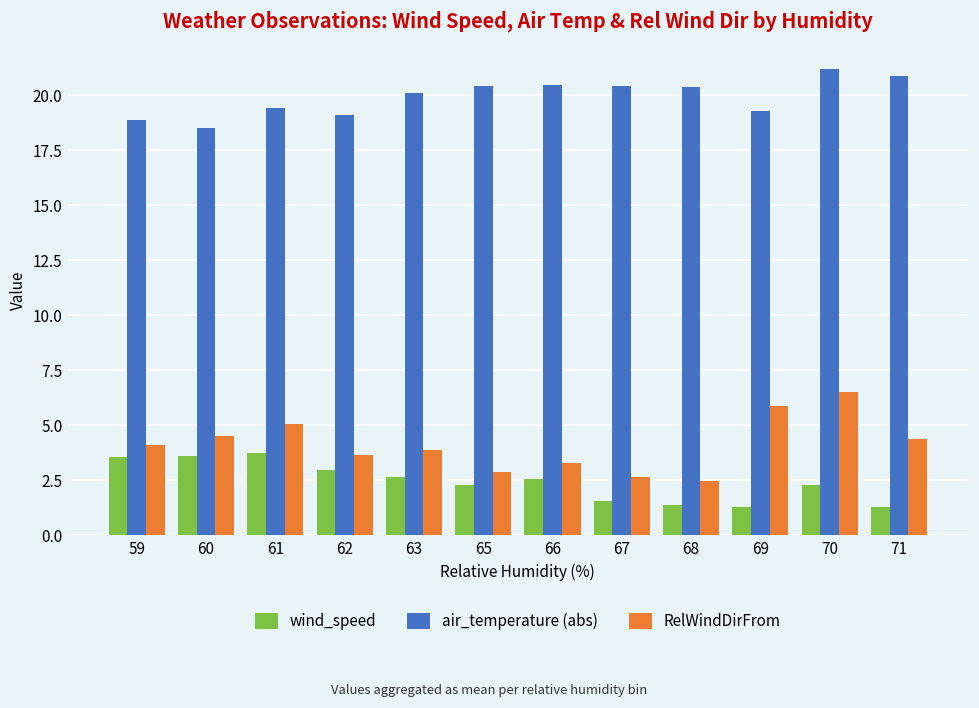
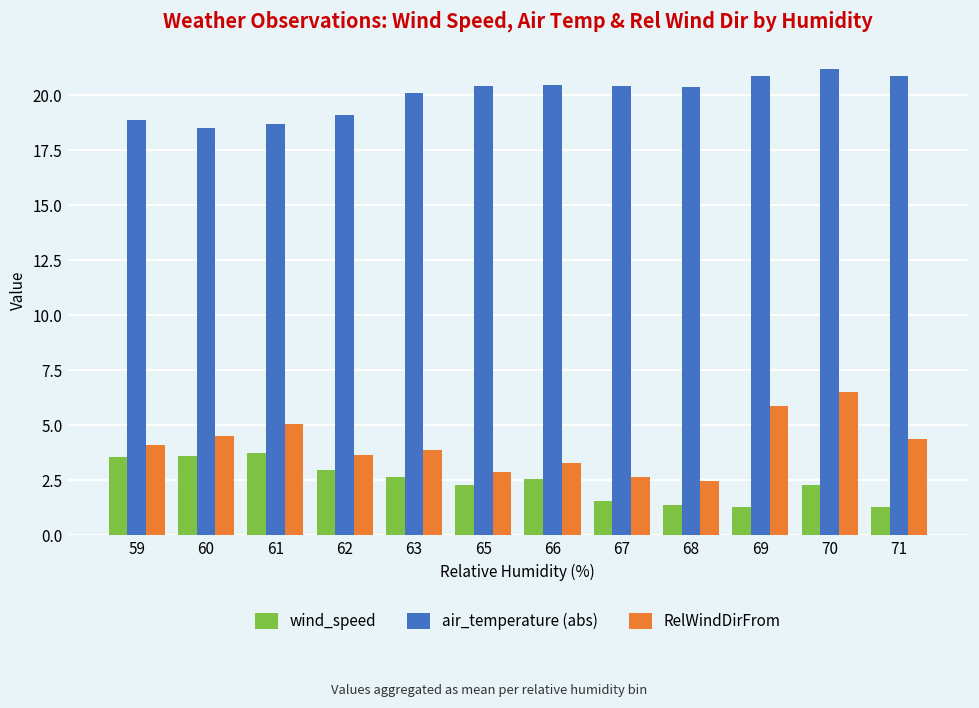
  {
    "wind_speed": {
      "59": 3.6,
      "60": 3.6,
      "61": 3.7,
      "62": 3.0,
      "63": 2.7,
      "65": 2.3,
      "66": 2.6,
      "67": 1.6,
      "68": 1.4,
      "69": 1.3,
      "70": 2.3,
      "71": 1.3
    },
    "air_temperature (abs)": {
      "59": 18.9,
      "60": 18.5,
-     "61": 19.4,
+     "61": 18.7,
      "62": 19.1,
      "63": 20.1,
      "65": 20.4,
      "66": 20.5,
      "67": 20.4,
      "68": 20.4,
-     "69": 19.3,
+     "69": 20.9,
      "70": 21.2,
      "71": 20.9
    },
    "RelWindDirFrom": {
      "59": 4.1,
      "60": 4.5,
      "61": 5.1,
      "62": 3.6,
      "63": 3.9,
      "65": 2.9,
      "66": 3.3,
      "67": 2.6,
      "68": 2.5,
      "69": 5.9,
      "70": 6.5,
      "71": 4.4
    }
  }
